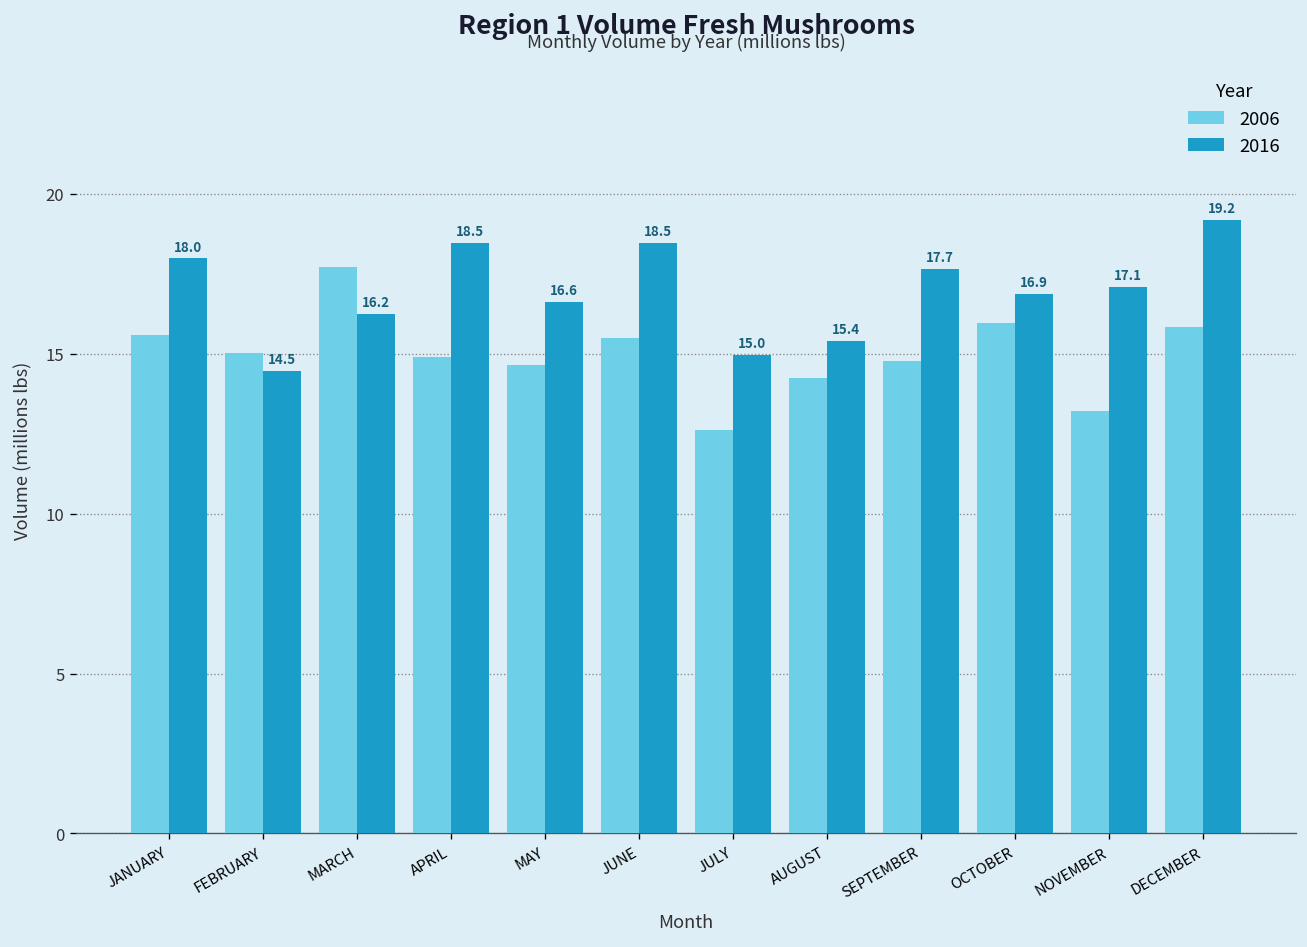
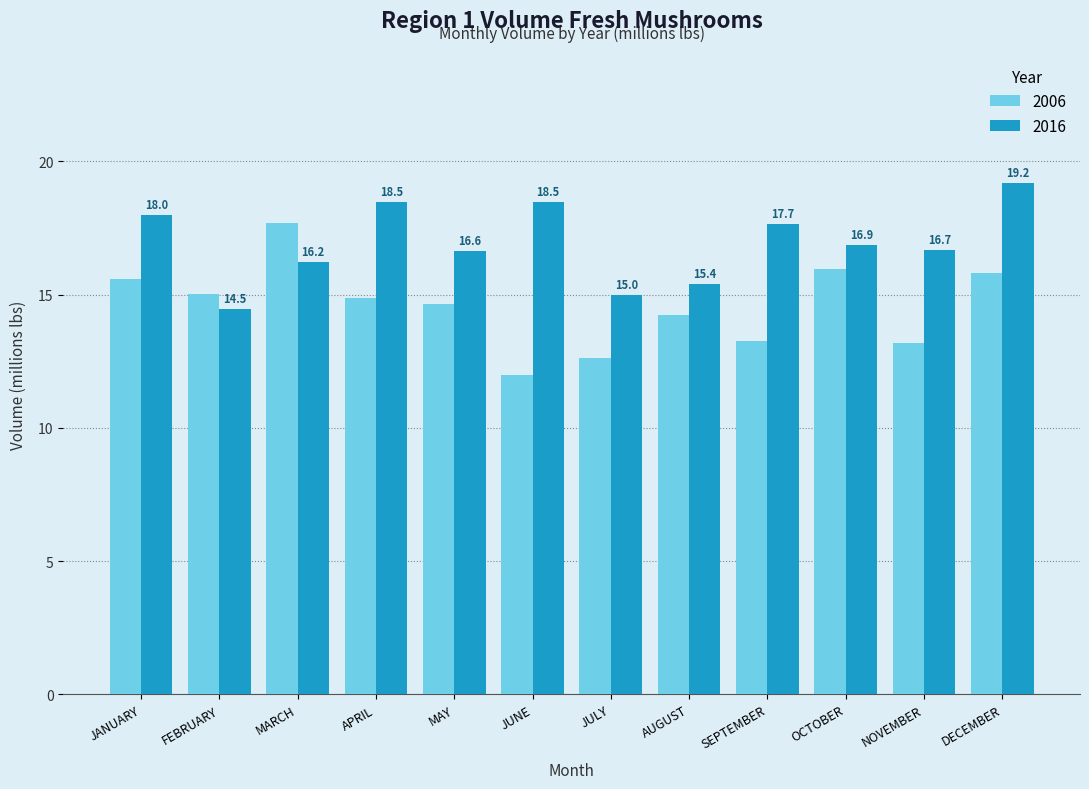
  {
    "2006": {
      "JANUARY": 15.6,
      "FEBRUARY": 15.0,
      "MARCH": 17.7,
      "APRIL": 14.9,
      "MAY": 14.6,
-     "JUNE": 15.5,
+     "JUNE": 12.0,
      "JULY": 12.6,
      "AUGUST": 14.3,
-     "SEPTEMBER": 14.8,
+     "SEPTEMBER": 13.3,
      "OCTOBER": 16.0,
      "NOVEMBER": 13.2,
      "DECEMBER": 15.8
    },
    "2016": {
      "JANUARY": 18.0,
      "FEBRUARY": 14.5,
      "MARCH": 16.2,
      "APRIL": 18.5,
      "MAY": 16.6,
      "JUNE": 18.5,
      "JULY": 15.0,
      "AUGUST": 15.4,
      "SEPTEMBER": 17.7,
      "OCTOBER": 16.9,
-     "NOVEMBER": 17.1,
+     "NOVEMBER": 16.7,
      "DECEMBER": 19.2
    }
  }
